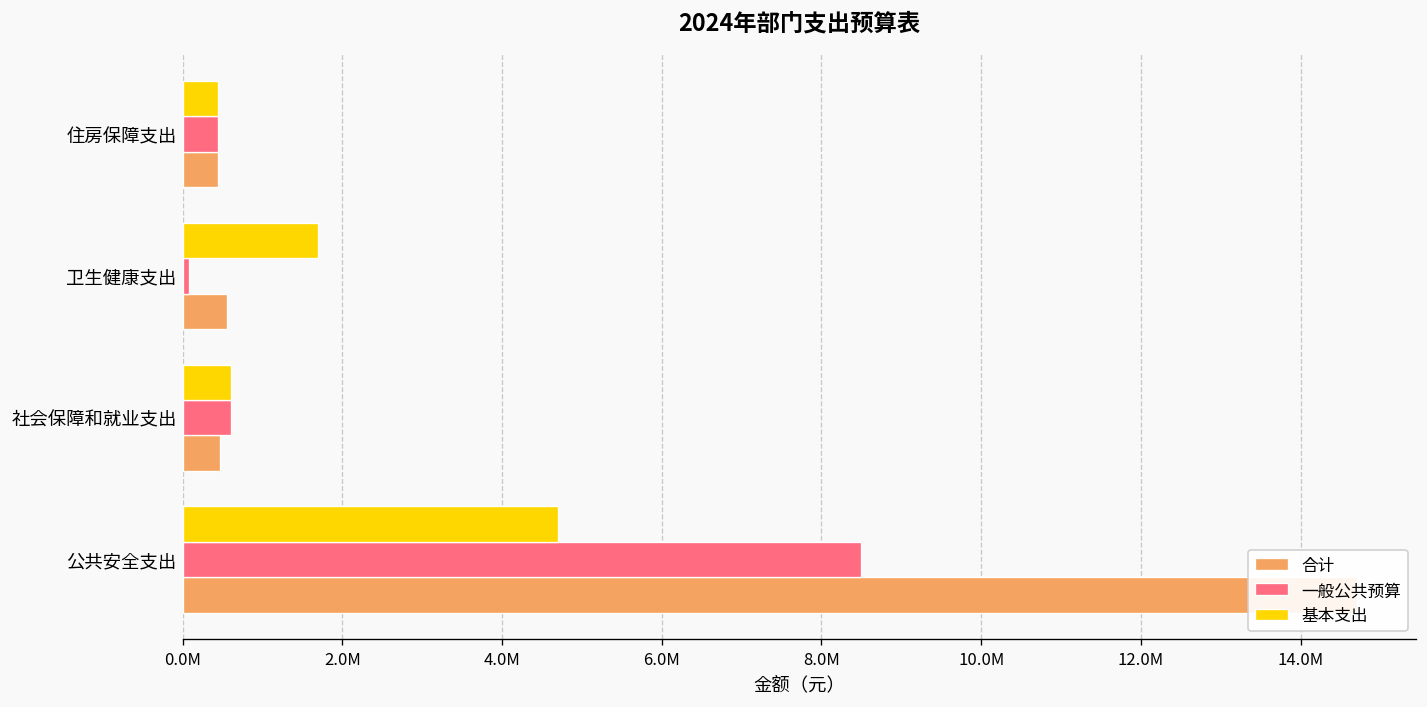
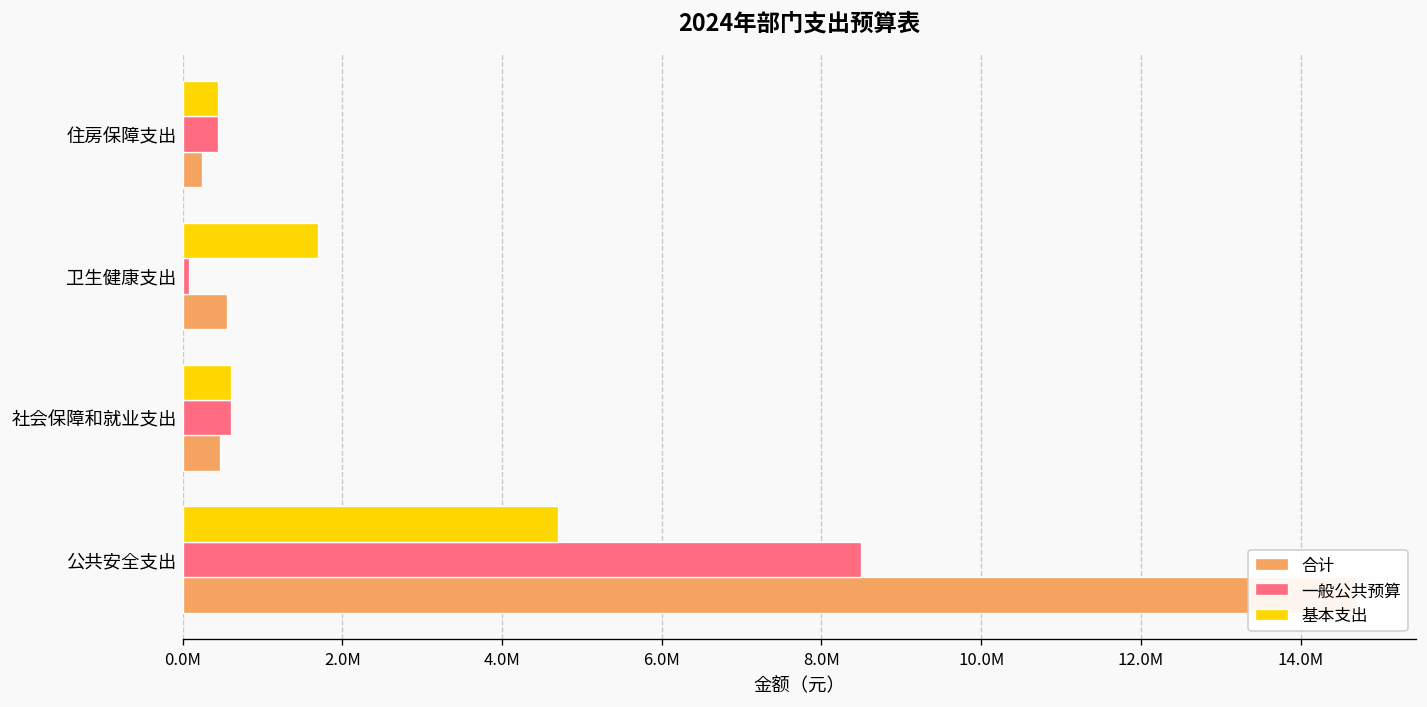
  {
    "合计": {
-     "住房保障支出": 400000,
+     "住房保障支出": 200000,
      "卫生健康支出": 600000,
      "社会保障和就业支出": 500000
    },
    "一般公共预算": {
      "住房保障支出": 400000,
      "卫生健康支出": 100000,
      "社会保障和就业支出": 600000,
      "公共安全支出": 8500000
    },
    "基本支出": {
      "住房保障支出": 400000,
      "卫生健康支出": 1700000,
      "社会保障和就业支出": 600000,
      "公共安全支出": 4700000
    }
  }
